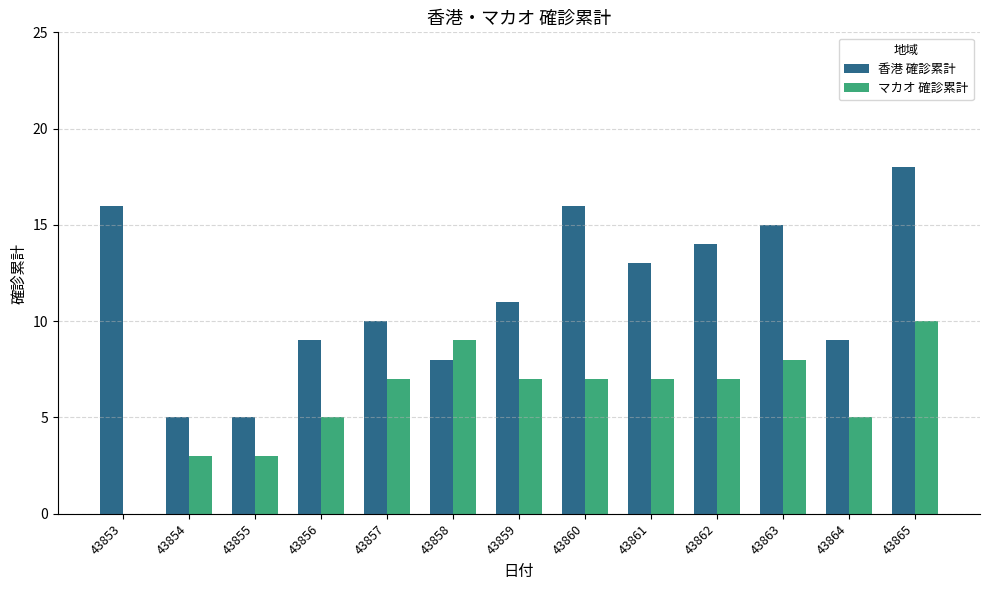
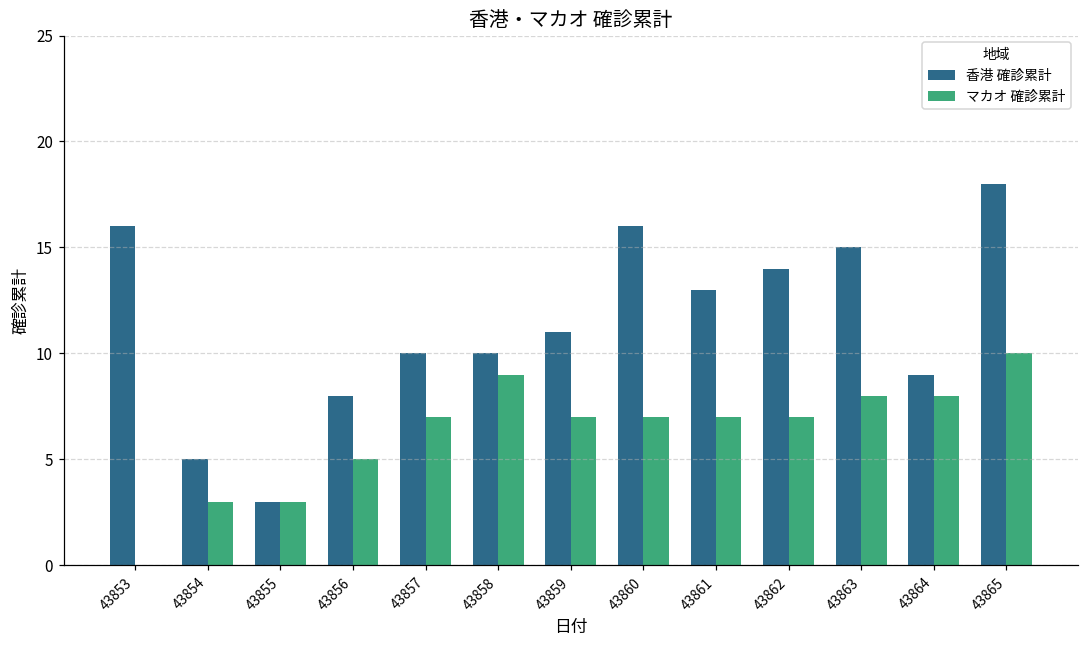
  {
    "香港 確診累計": {
      "43853": 16,
      "43854": 5,
-     "43855": 5,
-     "43856": 9,
+     "43855": 3,
+     "43856": 8,
      "43857": 10,
-     "43858": 8,
+     "43858": 10,
      "43859": 11,
      "43860": 16,
      "43861": 13,
      "43862": 14,
      "43863": 15,
      "43864": 9,
      "43865": 18
    },
    "マカオ 確診累計": {
      "43853": 0,
      "43854": 3,
      "43855": 3,
      "43856": 5,
      "43857": 7,
      "43858": 9,
      "43859": 7,
      "43860": 7,
      "43861": 7,
      "43862": 7,
      "43863": 8,
-     "43864": 5,
+     "43864": 8,
      "43865": 10
    }
  }
